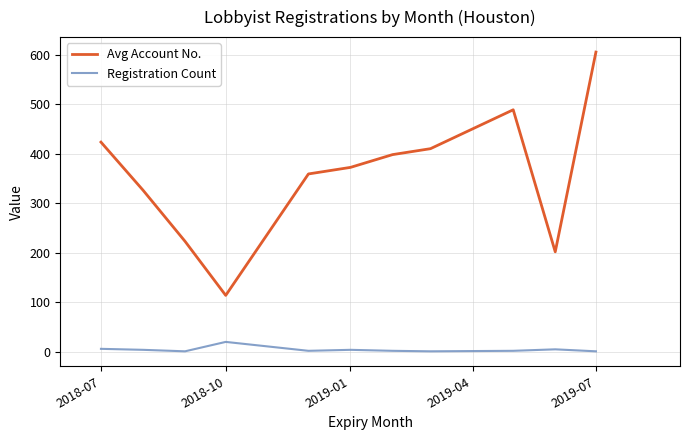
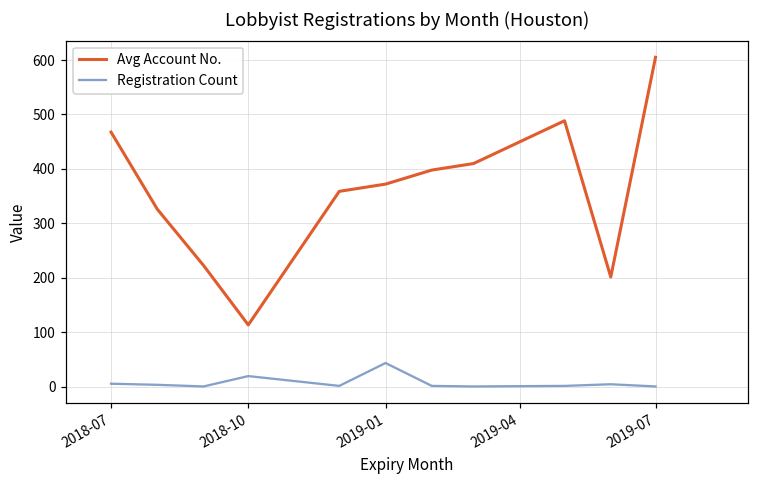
  {
    "Avg Account No.": {
-     "2018-07": 420,
+     "2018-07": 470,
      "2018-10": 110,
      "2019-01": 370,
      "2019-07": 610
    },
    "Registration Count": {
      "2018-07": 10,
      "2018-10": 20,
-     "2019-01": 0,
+     "2019-01": 40,
      "2019-07": 0
    }
  }
